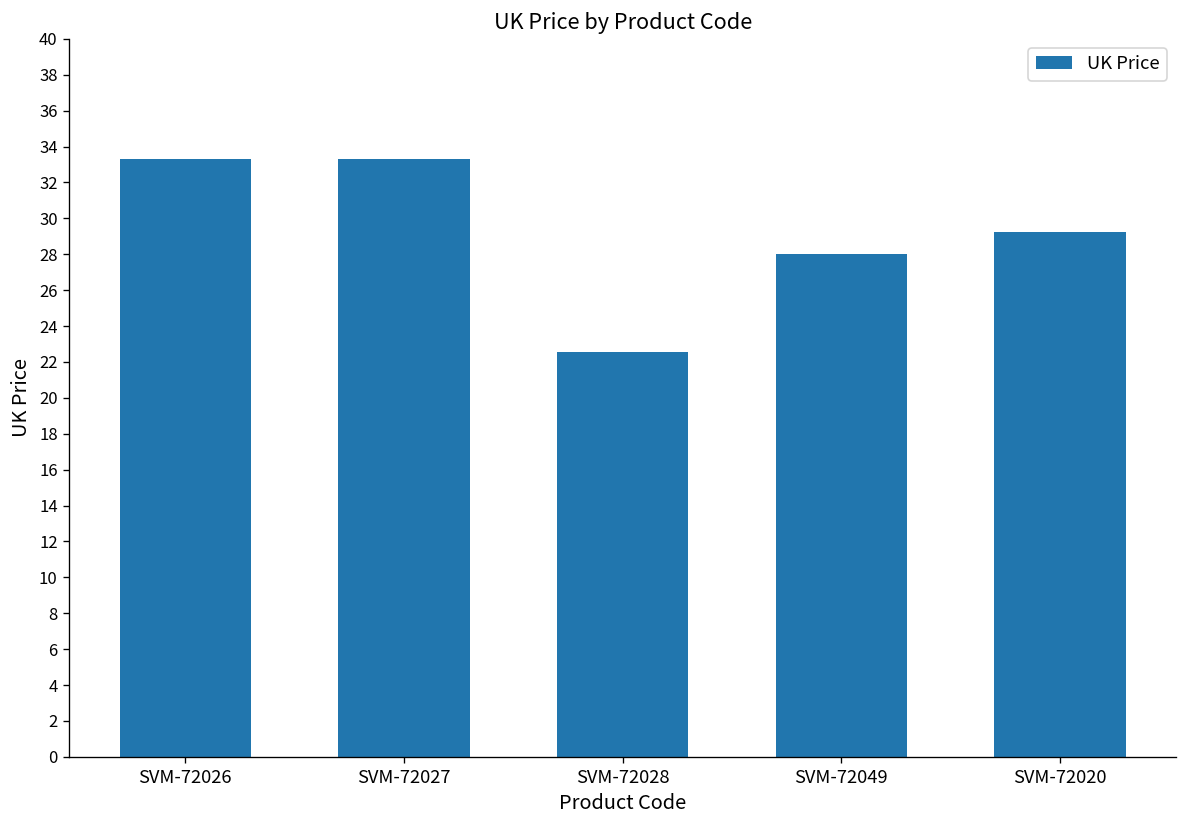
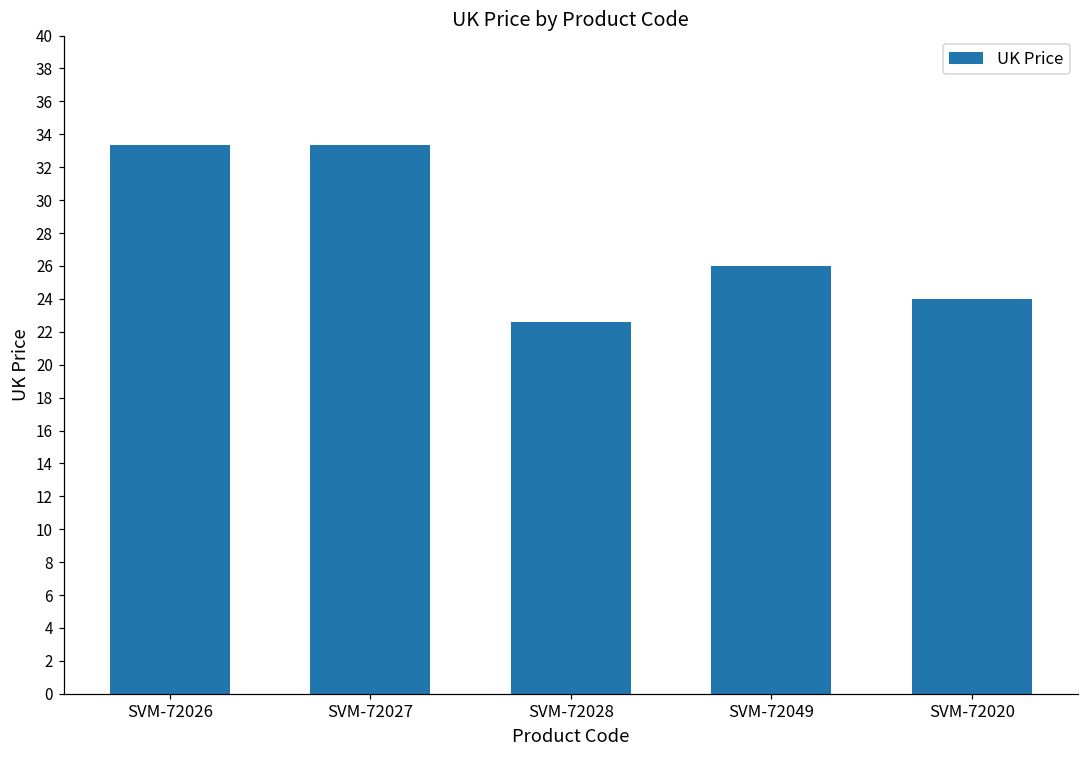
  {
    "SVM-72026": 33.3,
    "SVM-72027": 33.3,
    "SVM-72028": 22.6,
-   "SVM-72049": 28.0,
-   "SVM-72020": 29.2
+   "SVM-72049": 26.0,
+   "SVM-72020": 24.0
  }
